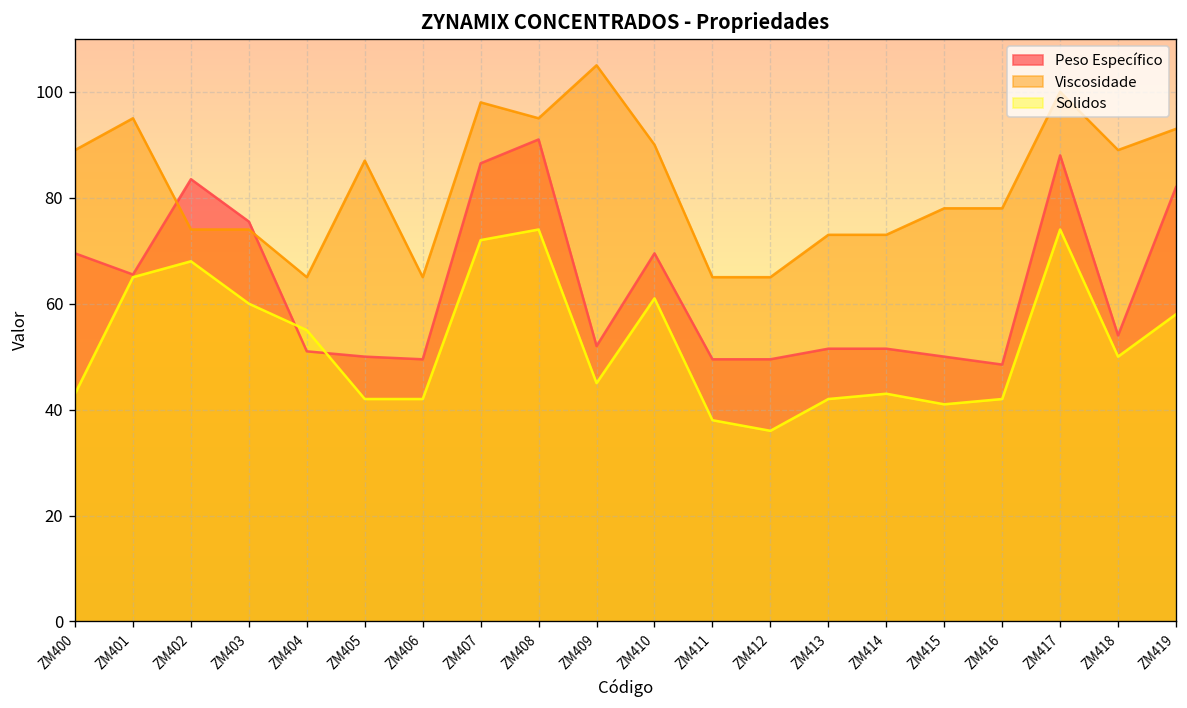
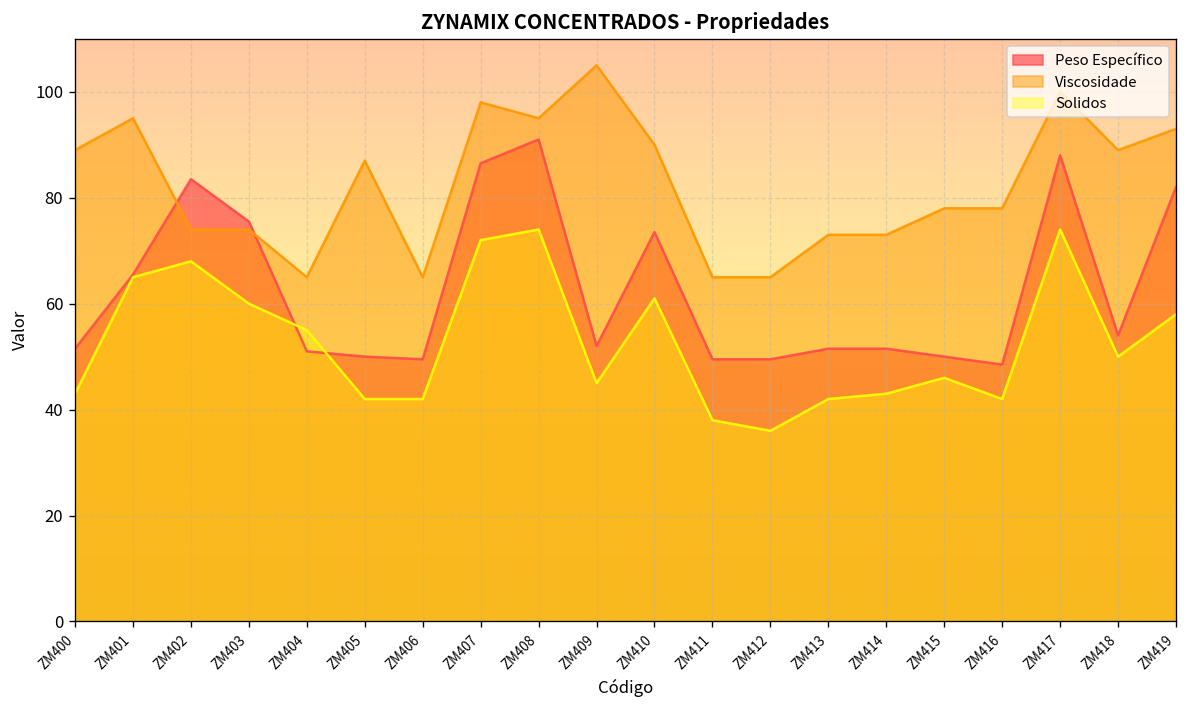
  {
    "Peso Específico": {
-     "ZM400": 70,
+     "ZM400": 52,
      "ZM402": 84,
      "ZM403": 76,
      "ZM404": 51,
      "ZM405": 50,
      "ZM406": 50,
      "ZM407": 87,
      "ZM408": 91,
      "ZM409": 52,
-     "ZM410": 70,
+     "ZM410": 74,
      "ZM411": 50,
      "ZM412": 50,
      "ZM413": 52,
      "ZM414": 52,
      "ZM415": 50,
      "ZM416": 49,
      "ZM417": 88,
      "ZM418": 54,
      "ZM419": 82
    },
    "Viscosidade": {
      "ZM400": 89,
      "ZM401": 95,
      "ZM402": 74,
      "ZM403": 74,
      "ZM404": 65,
      "ZM405": 87,
      "ZM406": 65,
      "ZM407": 98,
      "ZM408": 95,
      "ZM409": 105,
      "ZM410": 90,
      "ZM411": 65,
      "ZM412": 65,
      "ZM413": 73,
      "ZM414": 73,
      "ZM415": 78,
      "ZM416": 78,
      "ZM418": 89,
      "ZM419": 93
    },
    "Solidos": {
      "ZM400": 43,
      "ZM402": 68,
      "ZM403": 60,
      "ZM404": 55,
      "ZM405": 42,
      "ZM406": 42,
      "ZM407": 72,
      "ZM408": 74,
      "ZM409": 45,
      "ZM410": 61,
      "ZM411": 38,
      "ZM412": 36,
      "ZM413": 42,
      "ZM414": 43,
-     "ZM415": 41,
+     "ZM415": 46,
      "ZM416": 42,
      "ZM417": 74,
      "ZM418": 50,
      "ZM419": 58
    }
  }
